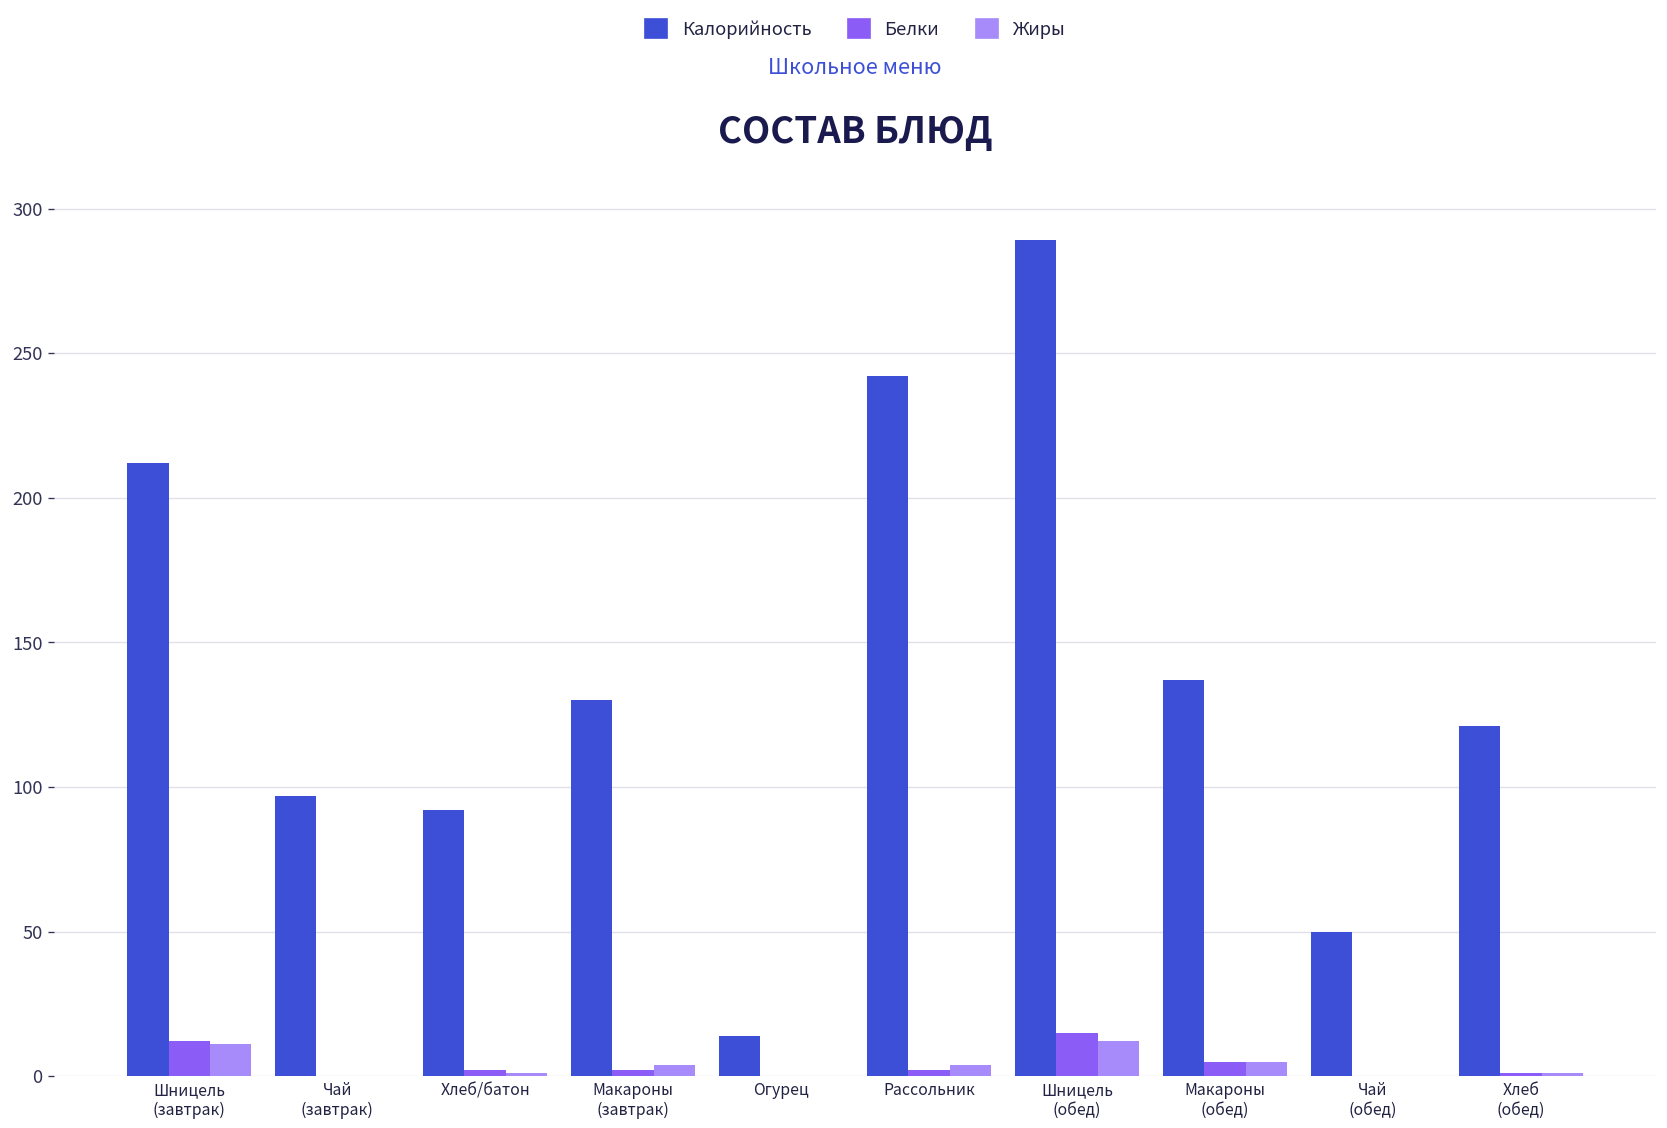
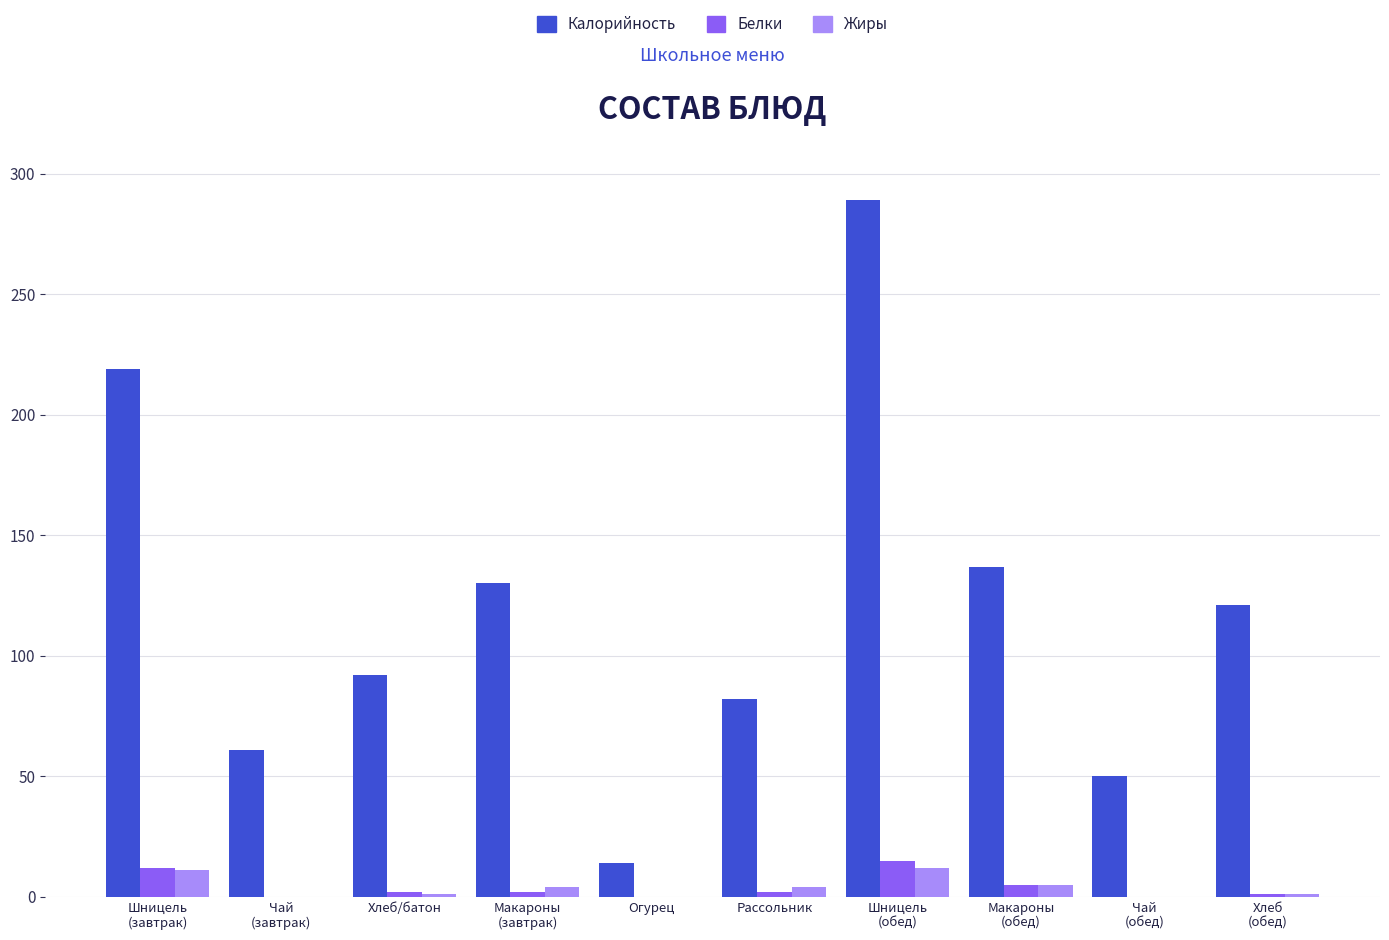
  {
    "Калорийность": {
-     "Шницель (завтрак)": 212,
-     "Чай (завтрак)": 97,
+     "Шницель (завтрак)": 219,
+     "Чай (завтрак)": 61,
      "Хлеб/батон": 92,
      "Макароны (завтрак)": 130,
      "Огурец": 14,
-     "Рассольник": 242,
+     "Рассольник": 82,
      "Шницель (обед)": 289,
      "Макароны (обед)": 137,
      "Чай (обед)": 50,
      "Хлеб (обед)": 121
    }
  }
